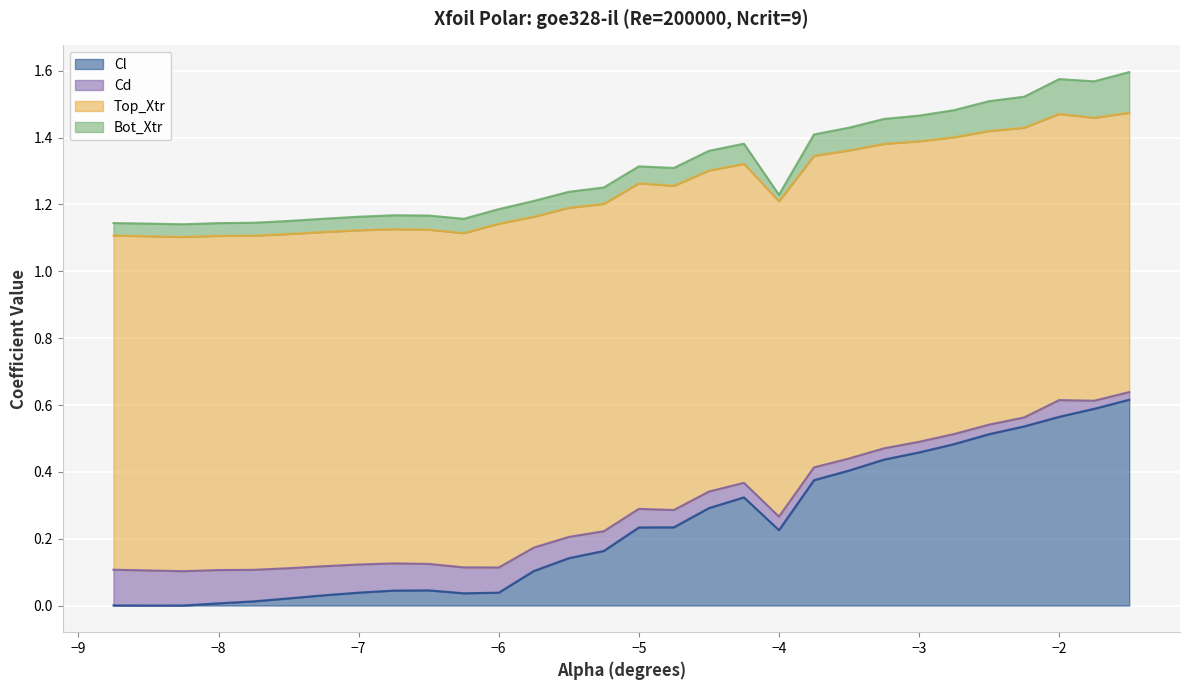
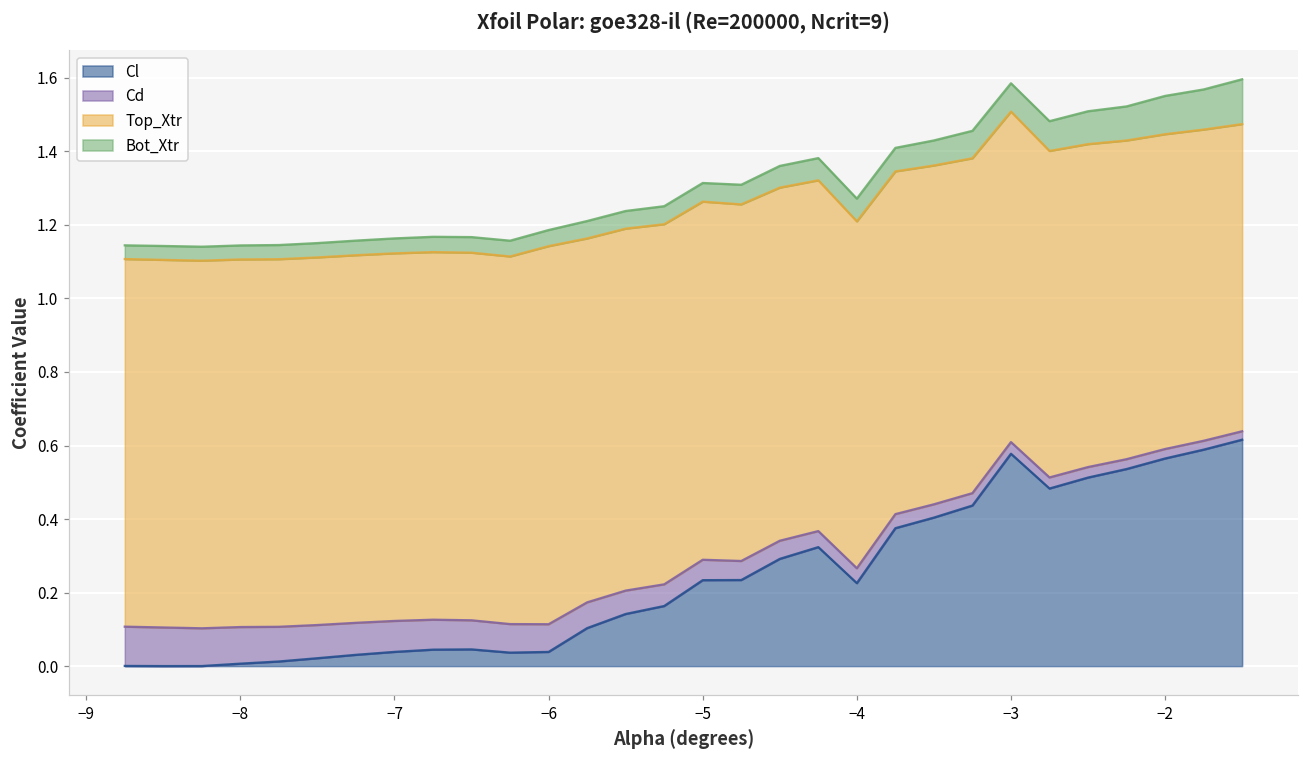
  {
    "Cl": {
      "−8": 0.01,
      "−7": 0.04,
      "−6": 0.04,
      "−5": 0.23,
      "−4": 0.23,
-     "−3": 0.46,
+     "−3": 0.58,
      "−2": 0.56
    },
    "Cd": {
      "−8": 0.10,
      "−7": 0.08,
      "−6": 0.08,
      "−5": 0.06,
      "−4": 0.04,
      "−3": 0.03,
-     "−2": 0.05
+     "−2": 0.03
    },
    "Top_Xtr": {
      "−8": 1.00,
      "−7": 1.00,
      "−6": 1.03,
      "−5": 0.97,
      "−4": 0.94,
      "−3": 0.90,
      "−2": 0.86
    },
    "Bot_Xtr": {
      "−8": 0.04,
      "−7": 0.04,
      "−6": 0.04,
      "−5": 0.05,
-     "−4": 0.02,
+     "−4": 0.06,
      "−3": 0.08,
      "−2": 0.10
    }
  }
